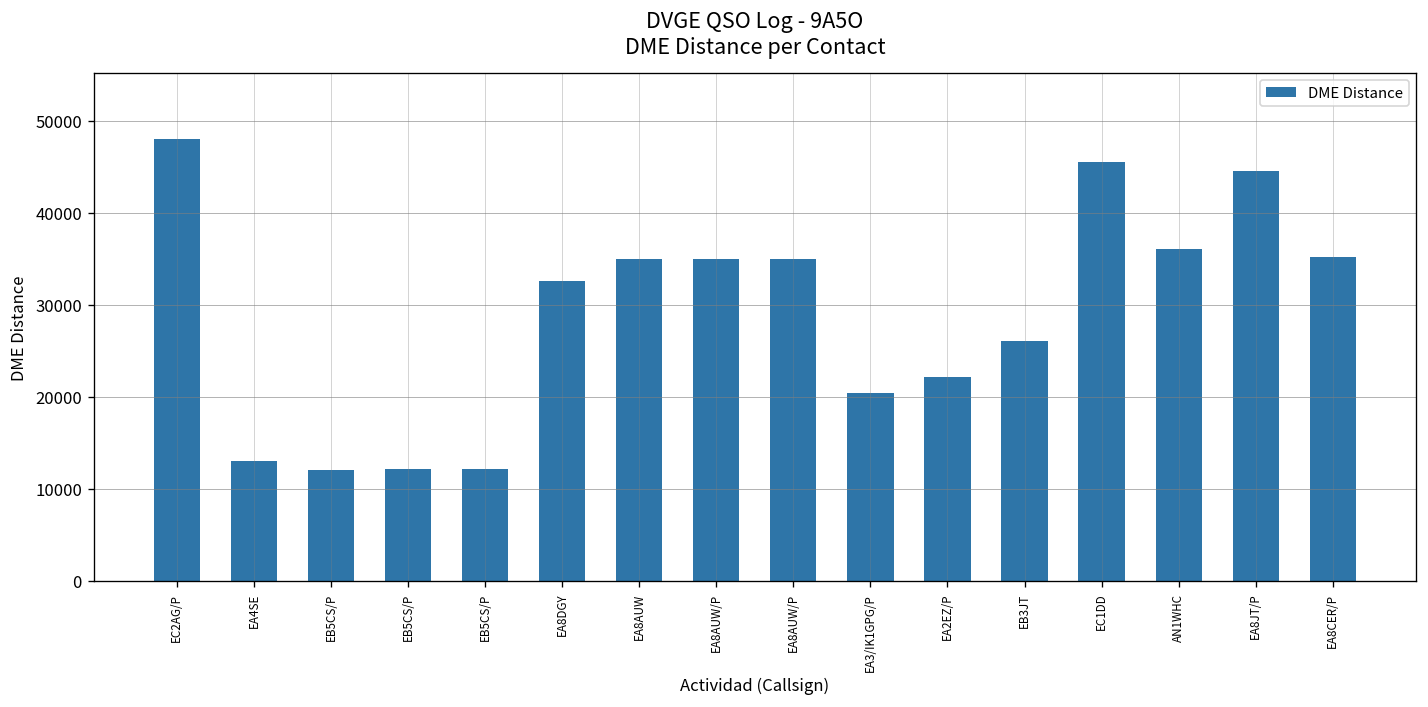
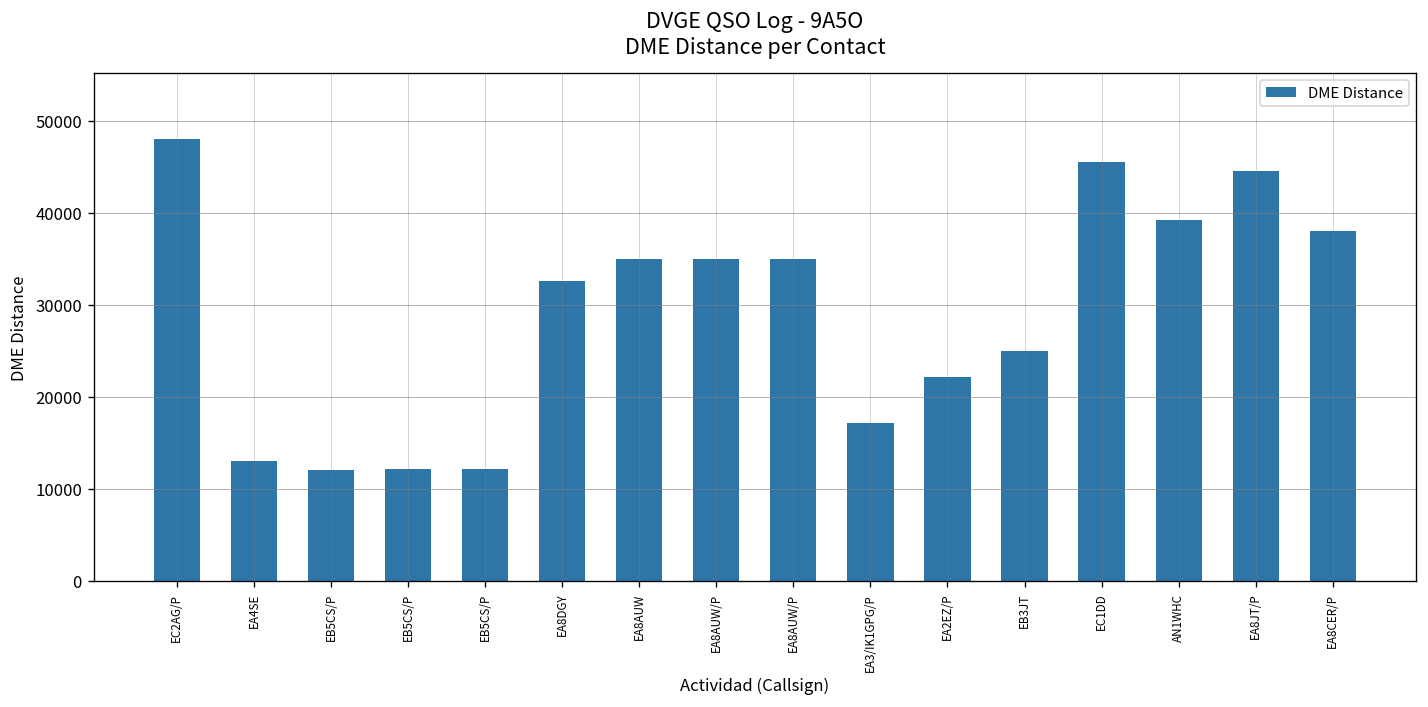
  {
    "EC2AG/P": 48000,
    "EA4SE": 13000,
    "EA8DGY": 33000,
    "EA8AUW": 35000,
-   "EA3/IK1GPG/P": 20000,
+   "EA3/IK1GPG/P": 17000,
    "EA2EZ/P": 22000,
-   "EB3JT": 26000,
+   "EB3JT": 25000,
    "EC1DD": 46000,
-   "AN1WHC": 36000,
+   "AN1WHC": 39000,
    "EA8JT/P": 45000,
-   "EA8CER/P": 35000
+   "EA8CER/P": 38000
  }
